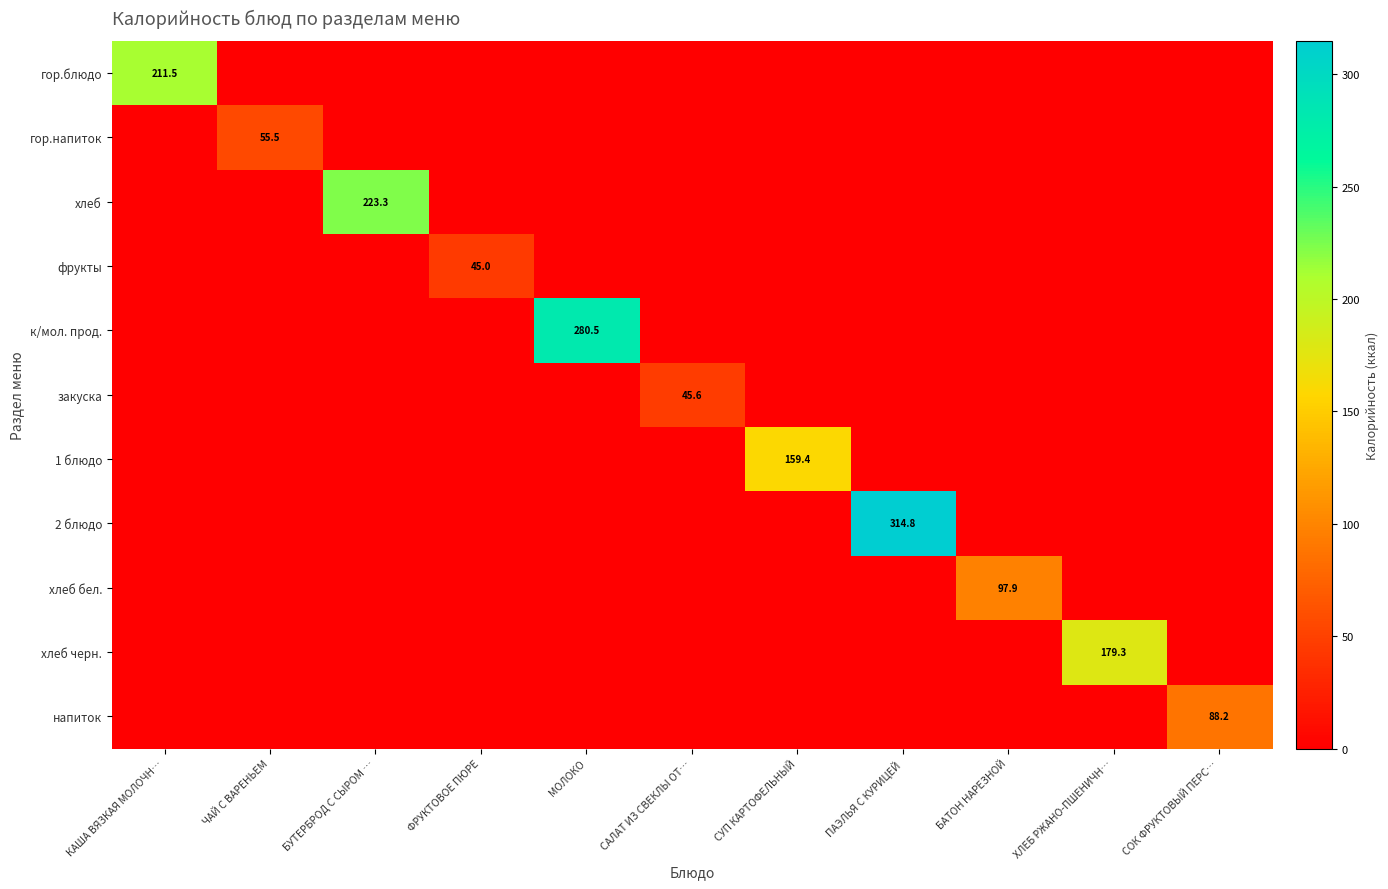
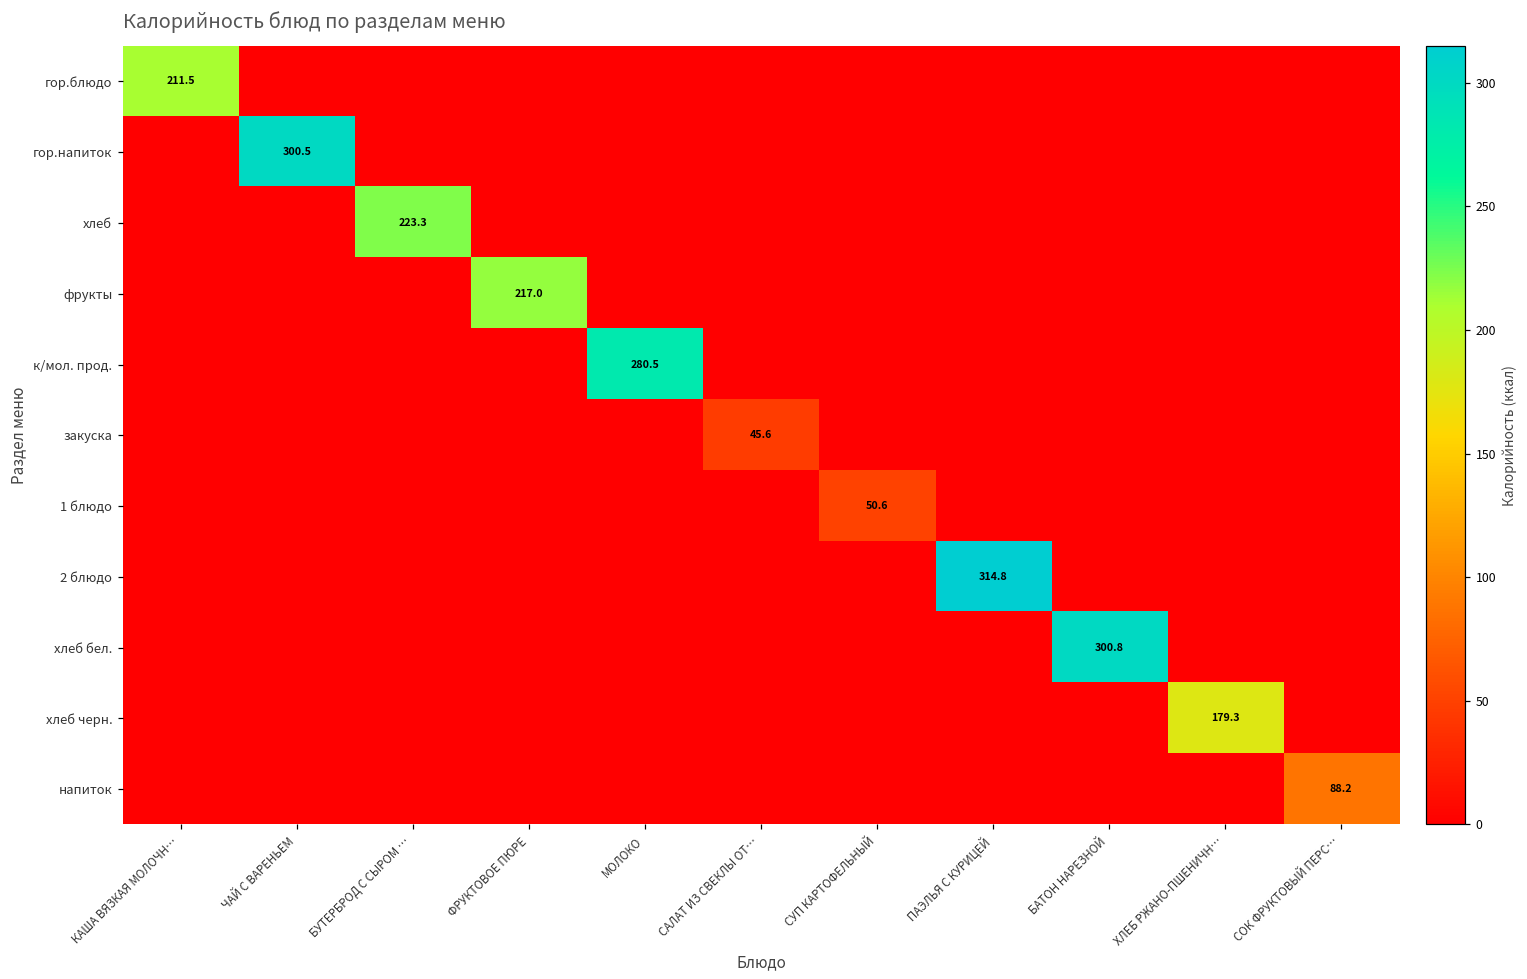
  {
    "гор.блюдо": {
      "КАША ВЯЗКАЯ МОЛОЧН…": 211.5
    },
    "гор.напиток": {
-     "ЧАЙ С ВАРЕНЬЕМ": 55.5
+     "ЧАЙ С ВАРЕНЬЕМ": 300.5
    },
    "хлеб": {
      "БУТЕРБРОД С СЫРОМ …": 223.3
    },
    "фрукты": {
-     "ФРУКТОВОЕ ПЮРЕ": 45.0
+     "ФРУКТОВОЕ ПЮРЕ": 217.0
    },
    "к/мол. прод.": {
      "МОЛОКО": 280.5
    },
    "закуска": {
      "САЛАТ ИЗ СВЕКЛЫ ОТ…": 45.6
    },
    "1 блюдо": {
-     "СУП КАРТОФЕЛЬНЫЙ": 159.4
+     "СУП КАРТОФЕЛЬНЫЙ": 50.6
    },
    "2 блюдо": {
      "ПАЭЛЬЯ С КУРИЦЕЙ": 314.8
    },
    "хлеб бел.": {
-     "БАТОН НАРЕЗНОЙ": 97.9
+     "БАТОН НАРЕЗНОЙ": 300.8
    },
    "хлеб черн.": {
      "ХЛЕБ РЖАНО-ПШЕНИЧН…": 179.3
    },
    "напиток": {
      "СОК ФРУКТОВЫЙ ПЕРС…": 88.2
    }
  }
